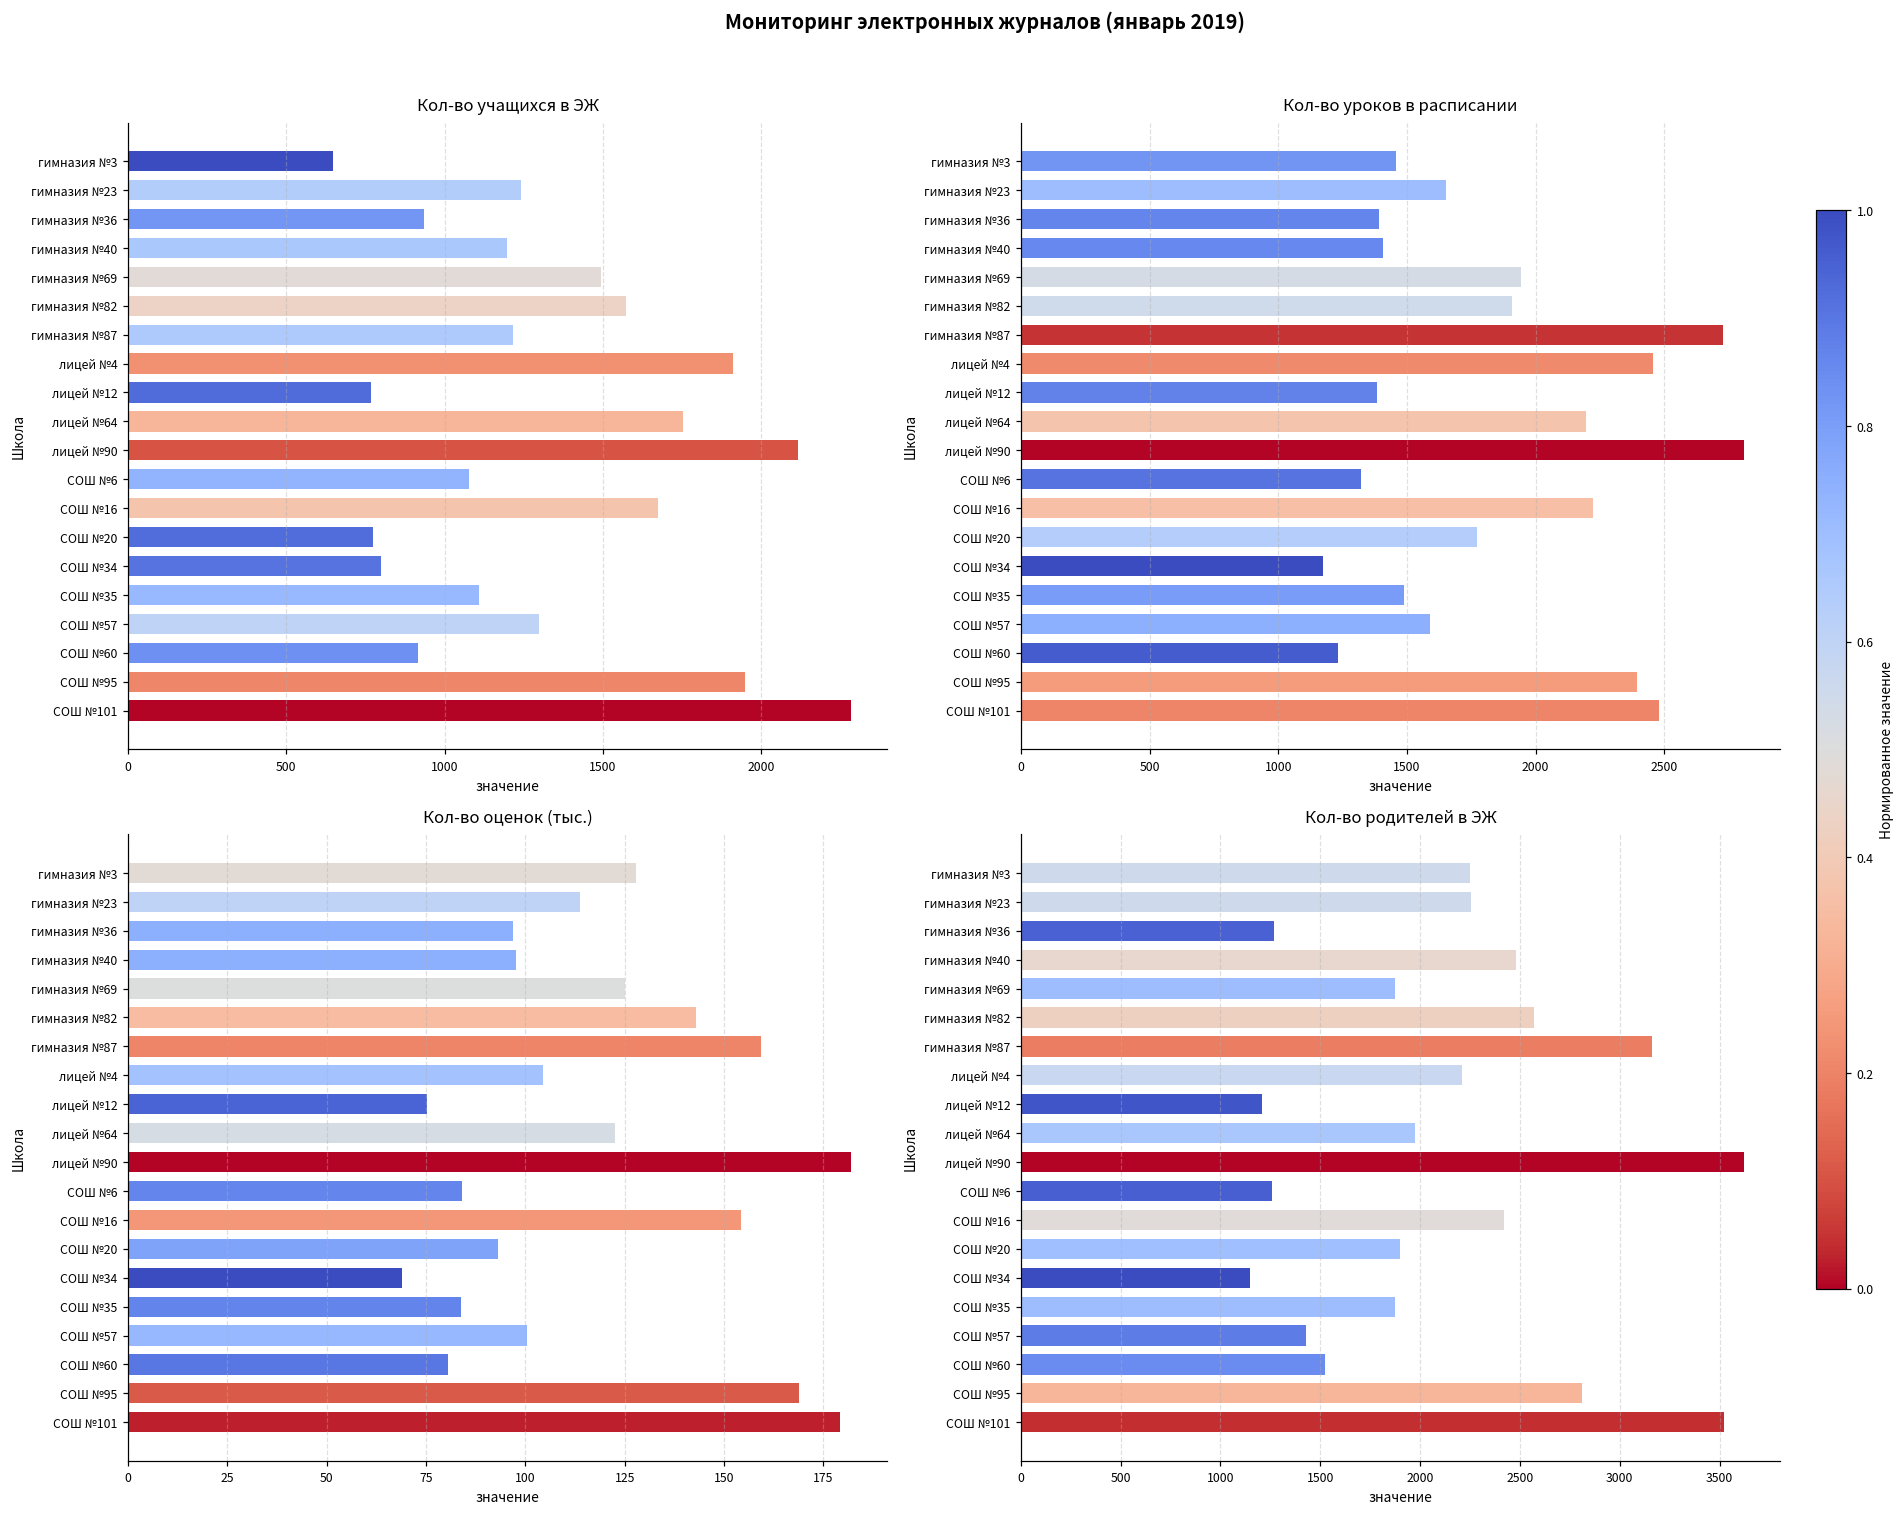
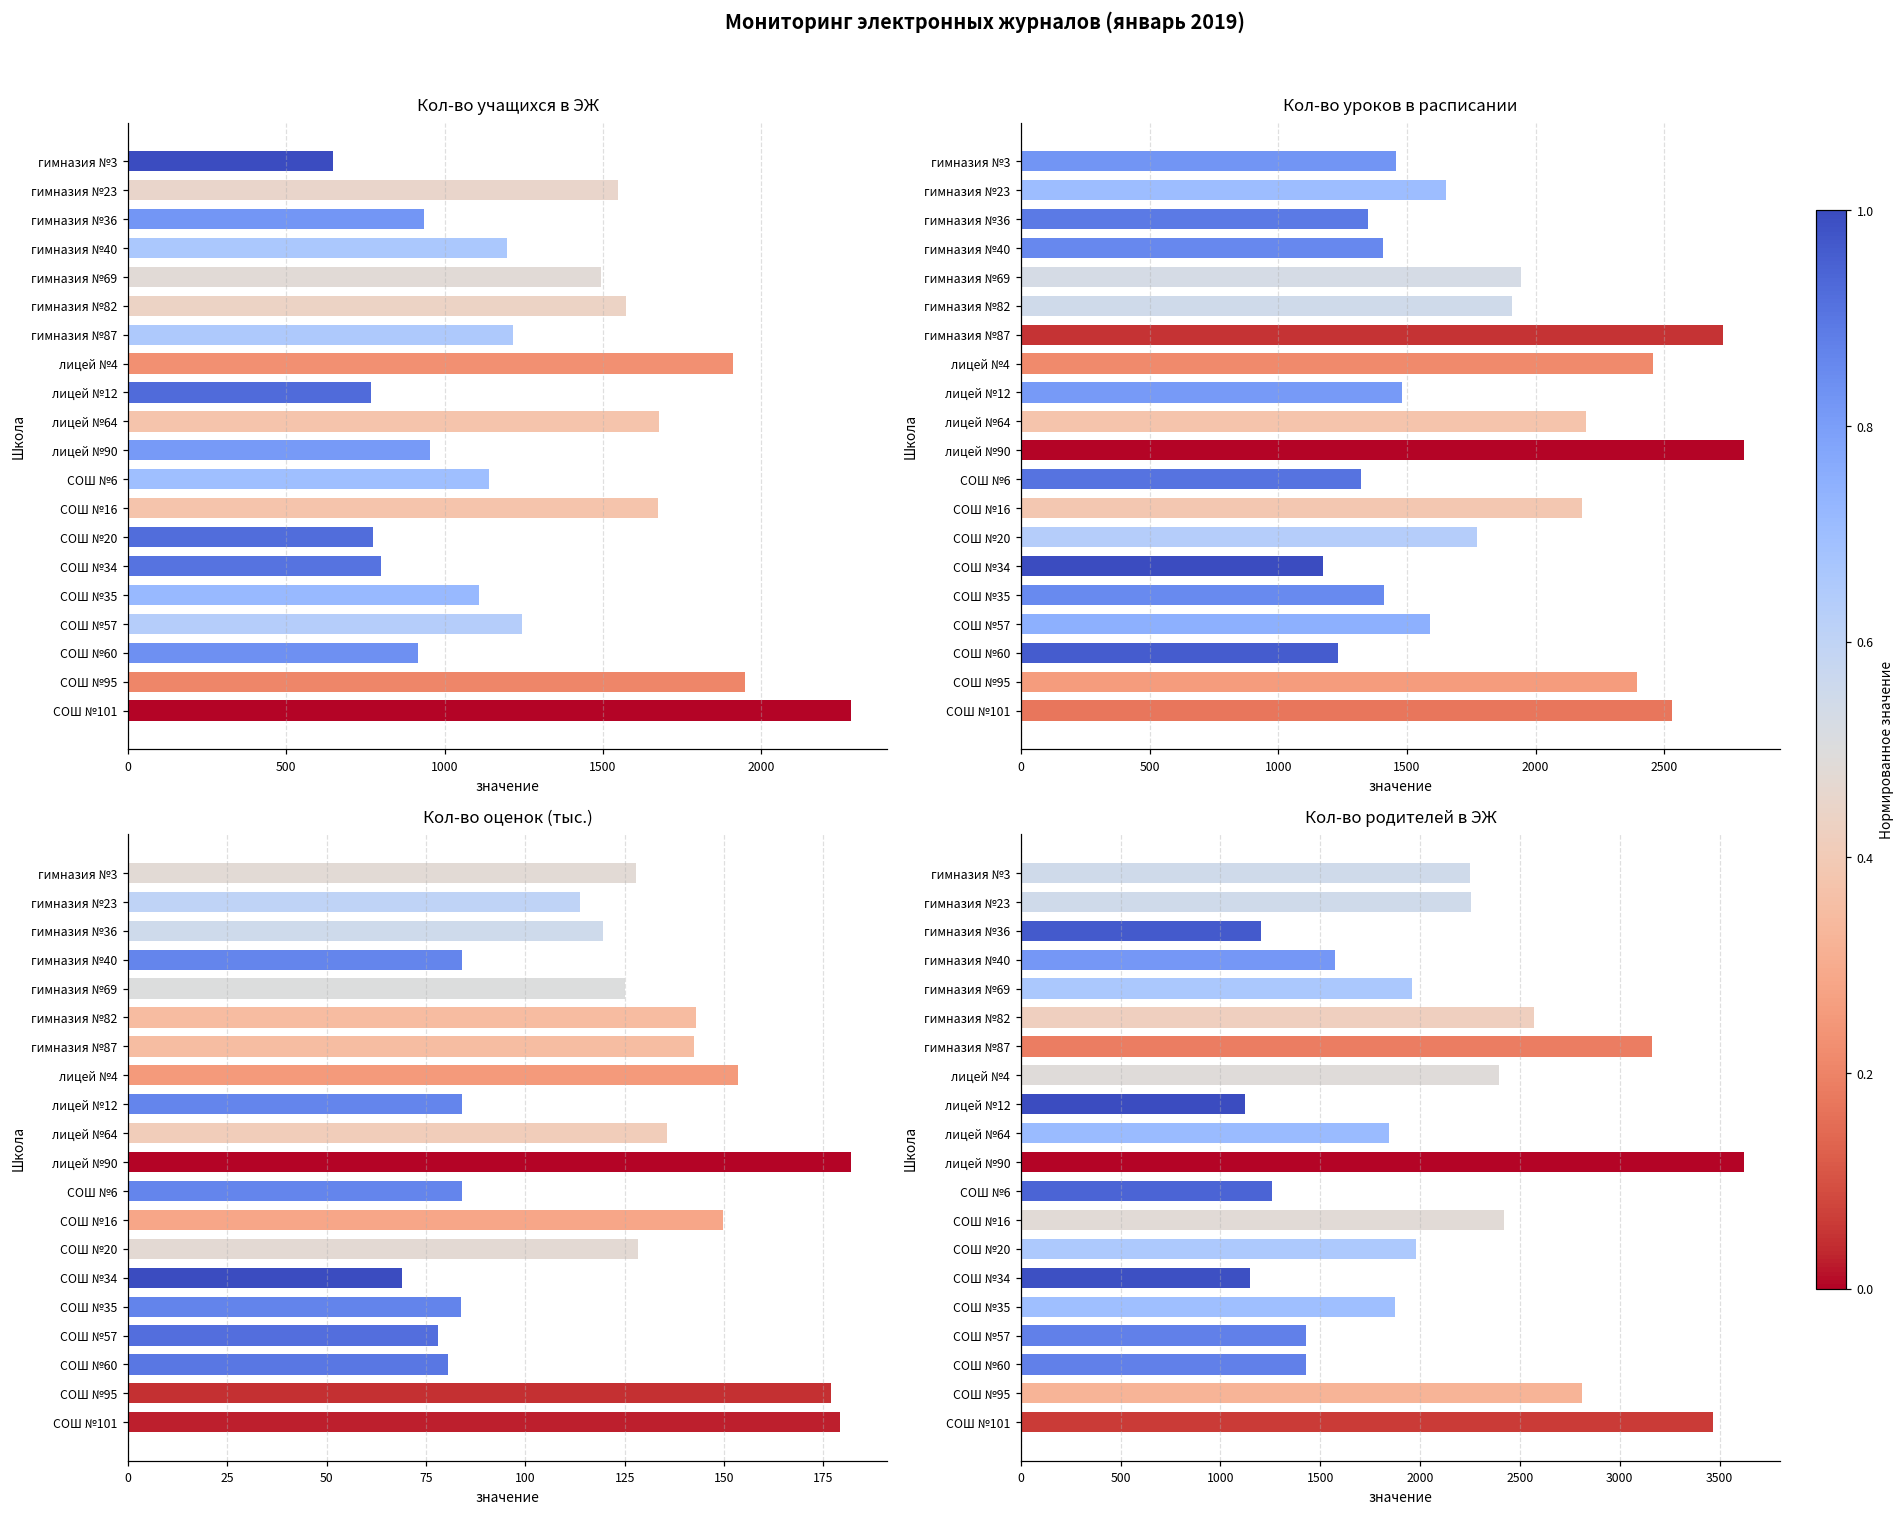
  {
    "Кол-во учащихся в ЭЖ": {
      "гимназия №3": 650,
-     "гимназия №23": 1240,
+     "гимназия №23": 1550,
      "гимназия №36": 940,
      "гимназия №40": 1200,
      "гимназия №69": 1500,
      "гимназия №82": 1570,
      "гимназия №87": 1220,
      "лицей №4": 1910,
      "лицей №12": 770,
-     "лицей №64": 1750,
-     "лицей №90": 2120,
-     "СОШ №6": 1080,
+     "лицей №64": 1680,
+     "лицей №90": 960,
+     "СОШ №6": 1140,
      "СОШ №16": 1680,
      "СОШ №20": 770,
      "СОШ №34": 800,
      "СОШ №35": 1110,
-     "СОШ №57": 1300,
+     "СОШ №57": 1250,
      "СОШ №60": 920,
      "СОШ №95": 1950,
      "СОШ №101": 2290
    },
    "Кол-во уроков в расписании": {
      "гимназия №3": 1460,
      "гимназия №23": 1650,
-     "гимназия №36": 1390,
+     "гимназия №36": 1350,
      "гимназия №40": 1410,
      "гимназия №69": 1940,
      "гимназия №82": 1910,
      "гимназия №87": 2730,
      "лицей №4": 2460,
-     "лицей №12": 1380,
+     "лицей №12": 1480,
      "лицей №64": 2200,
      "лицей №90": 2810,
      "СОШ №6": 1320,
-     "СОШ №16": 2220,
+     "СОШ №16": 2180,
      "СОШ №20": 1770,
      "СОШ №34": 1170,
-     "СОШ №35": 1490,
+     "СОШ №35": 1410,
      "СОШ №57": 1590,
      "СОШ №60": 1230,
      "СОШ №95": 2390,
-     "СОШ №101": 2480
+     "СОШ №101": 2530
    },
    "Кол-во оценок (тыс.)": {
      "гимназия №3": 128,
      "гимназия №23": 114,
-     "гимназия №36": 97,
-     "гимназия №40": 98,
+     "гимназия №36": 119,
+     "гимназия №40": 84,
      "гимназия №69": 125,
      "гимназия №82": 143,
-     "гимназия №87": 159,
-     "лицей №4": 104,
-     "лицей №12": 75,
-     "лицей №64": 123,
+     "гимназия №87": 143,
+     "лицей №4": 153,
+     "лицей №12": 84,
+     "лицей №64": 136,
      "лицей №90": 182,
      "СОШ №6": 84,
-     "СОШ №16": 154,
-     "СОШ №20": 93,
+     "СОШ №16": 150,
+     "СОШ №20": 128,
      "СОШ №34": 69,
      "СОШ №35": 84,
-     "СОШ №57": 100,
+     "СОШ №57": 78,
      "СОШ №60": 80,
-     "СОШ №95": 169,
+     "СОШ №95": 177,
      "СОШ №101": 179
    },
    "Кол-во родителей в ЭЖ": {
      "гимназия №3": 2250,
      "гимназия №23": 2250,
-     "гимназия №36": 1270,
-     "гимназия №40": 2480,
-     "гимназия №69": 1880,
+     "гимназия №36": 1210,
+     "гимназия №40": 1580,
+     "гимназия №69": 1960,
      "гимназия №82": 2570,
      "гимназия №87": 3160,
-     "лицей №4": 2210,
-     "лицей №12": 1210,
-     "лицей №64": 1980,
+     "лицей №4": 2400,
+     "лицей №12": 1120,
+     "лицей №64": 1840,
      "лицей №90": 3620,
      "СОШ №6": 1260,
      "СОШ №16": 2420,
-     "СОШ №20": 1900,
+     "СОШ №20": 1980,
      "СОШ №34": 1150,
      "СОШ №35": 1880,
      "СОШ №57": 1430,
-     "СОШ №60": 1530,
+     "СОШ №60": 1430,
      "СОШ №95": 2810,
-     "СОШ №101": 3520
+     "СОШ №101": 3470
    }
  }
